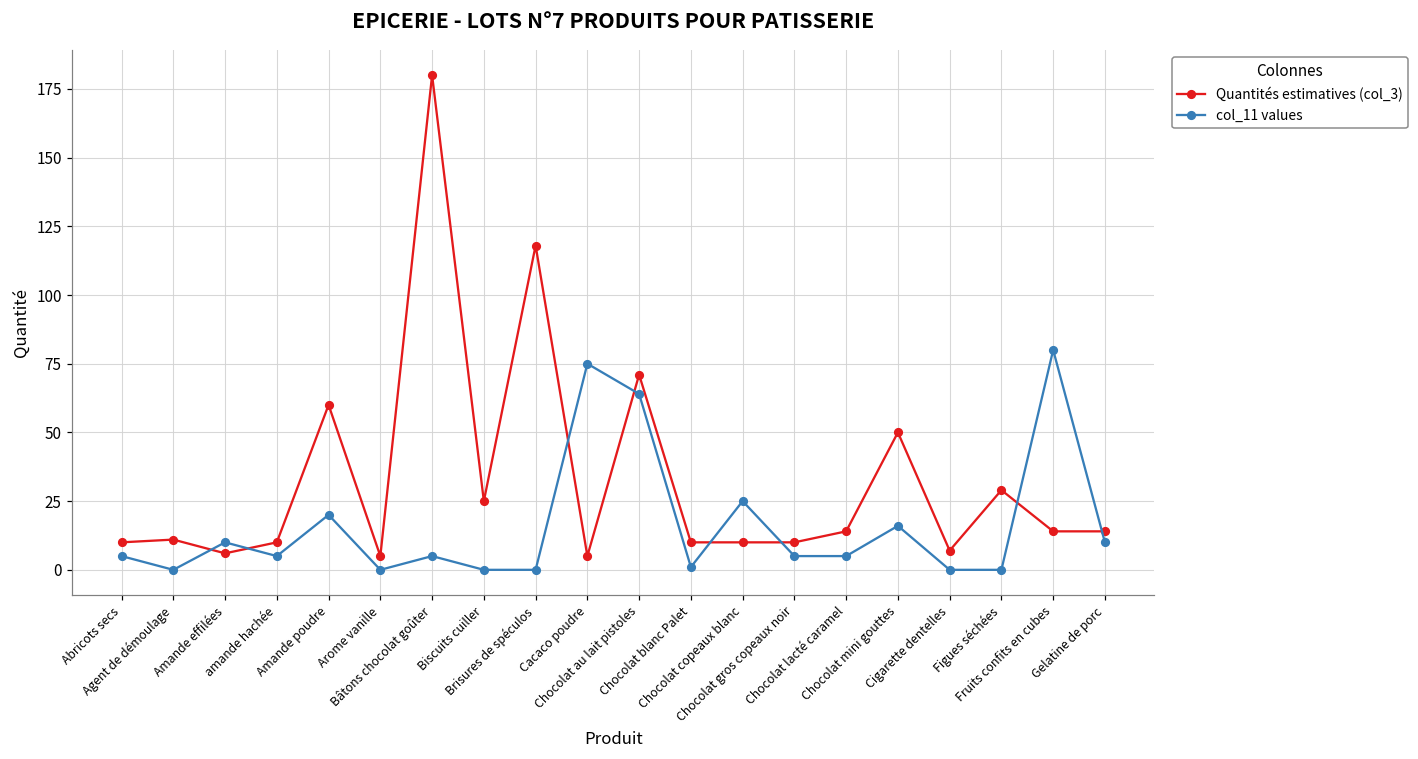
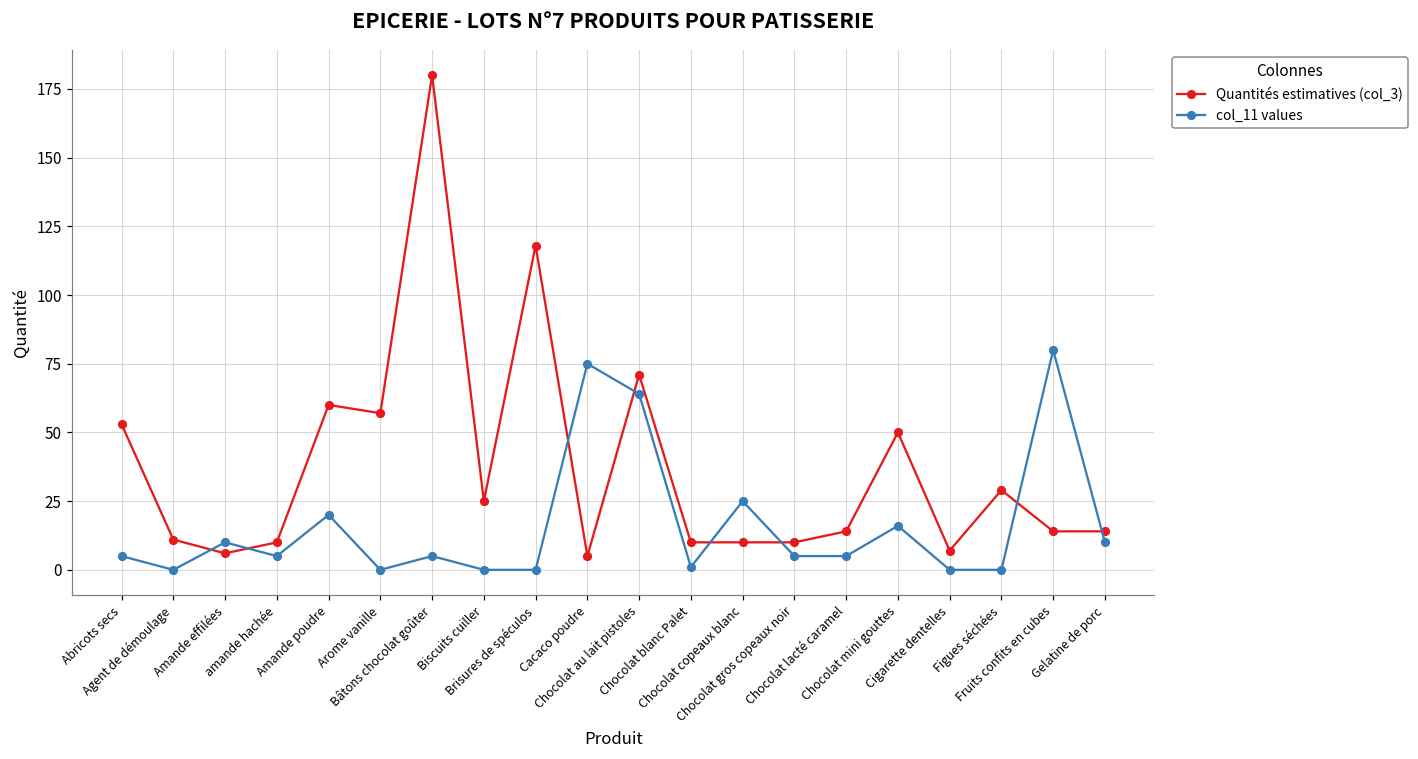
  {
    "Quantités estimatives (col_3)": {
-     "Abricots secs": 10,
+     "Abricots secs": 53,
      "Agent de démoulage": 11,
      "Amande effilées": 6,
      "amande hachée": 10,
      "Amande poudre": 60,
-     "Arome vanille": 5,
+     "Arome vanille": 57,
      "Bâtons chocolat goûter": 180,
      "Biscuits cuiller": 25,
      "Brisures de spéculos": 118,
      "Cacaco poudre": 5,
      "Chocolat au lait pistoles": 71,
      "Chocolat blanc Palet": 10,
      "Chocolat copeaux blanc": 10,
      "Chocolat gros copeaux noir": 10,
      "Chocolat lacté caramel": 14,
      "Chocolat mini gouttes": 50,
      "Cigarette dentelles": 7,
      "Figues séchées": 29,
      "Fruits confits en cubes": 14,
      "Gelatine de porc": 14
    },
    "col_11 values": {
      "Abricots secs": 5,
      "Agent de démoulage": 0,
      "Amande effilées": 10,
      "amande hachée": 5,
      "Amande poudre": 20,
      "Arome vanille": 0,
      "Bâtons chocolat goûter": 5,
      "Biscuits cuiller": 0,
      "Brisures de spéculos": 0,
      "Cacaco poudre": 75,
      "Chocolat au lait pistoles": 64,
      "Chocolat blanc Palet": 1,
      "Chocolat copeaux blanc": 25,
      "Chocolat gros copeaux noir": 5,
      "Chocolat lacté caramel": 5,
      "Chocolat mini gouttes": 16,
      "Cigarette dentelles": 0,
      "Figues séchées": 0,
      "Fruits confits en cubes": 80,
      "Gelatine de porc": 10
    }
  }
